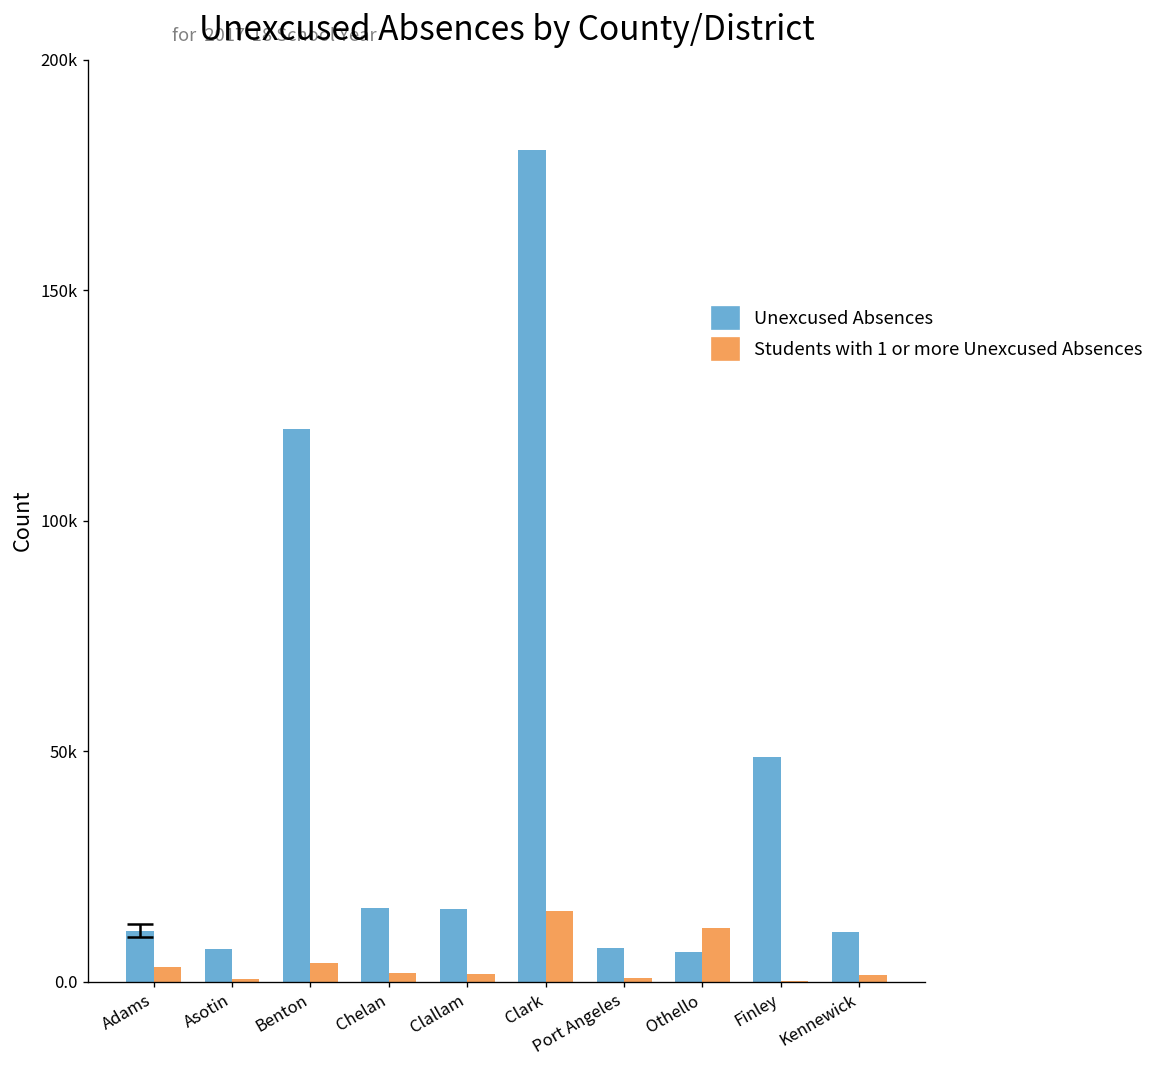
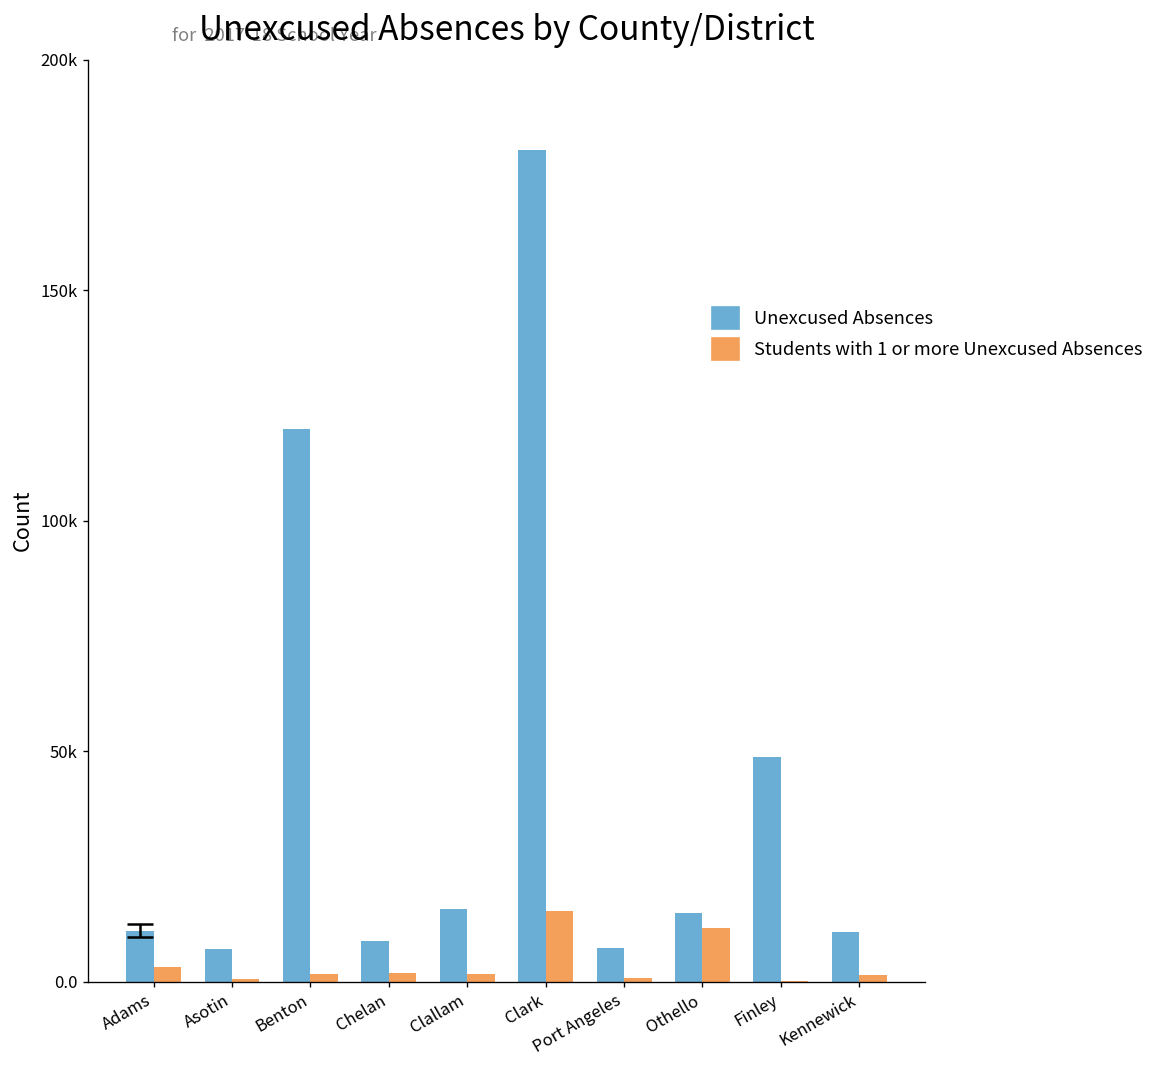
  {
    "Unexcused Absences": {
      "Adams": 11000,
      "Asotin": 7000,
      "Benton": 120000,
-     "Chelan": 16000,
+     "Chelan": 9000,
      "Clallam": 16000,
      "Clark": 180000,
      "Port Angeles": 7000,
-     "Othello": 6000,
+     "Othello": 15000,
      "Finley": 49000,
      "Kennewick": 11000
    },
    "Students with 1 or more Unexcused Absences": {
      "Adams": 3000,
-     "Benton": 4000,
+     "Benton": 2000,
      "Chelan": 2000,
      "Clallam": 2000,
      "Clark": 15000,
      "Port Angeles": 1000,
      "Othello": 12000,
      "Kennewick": 1000
    }
  }
